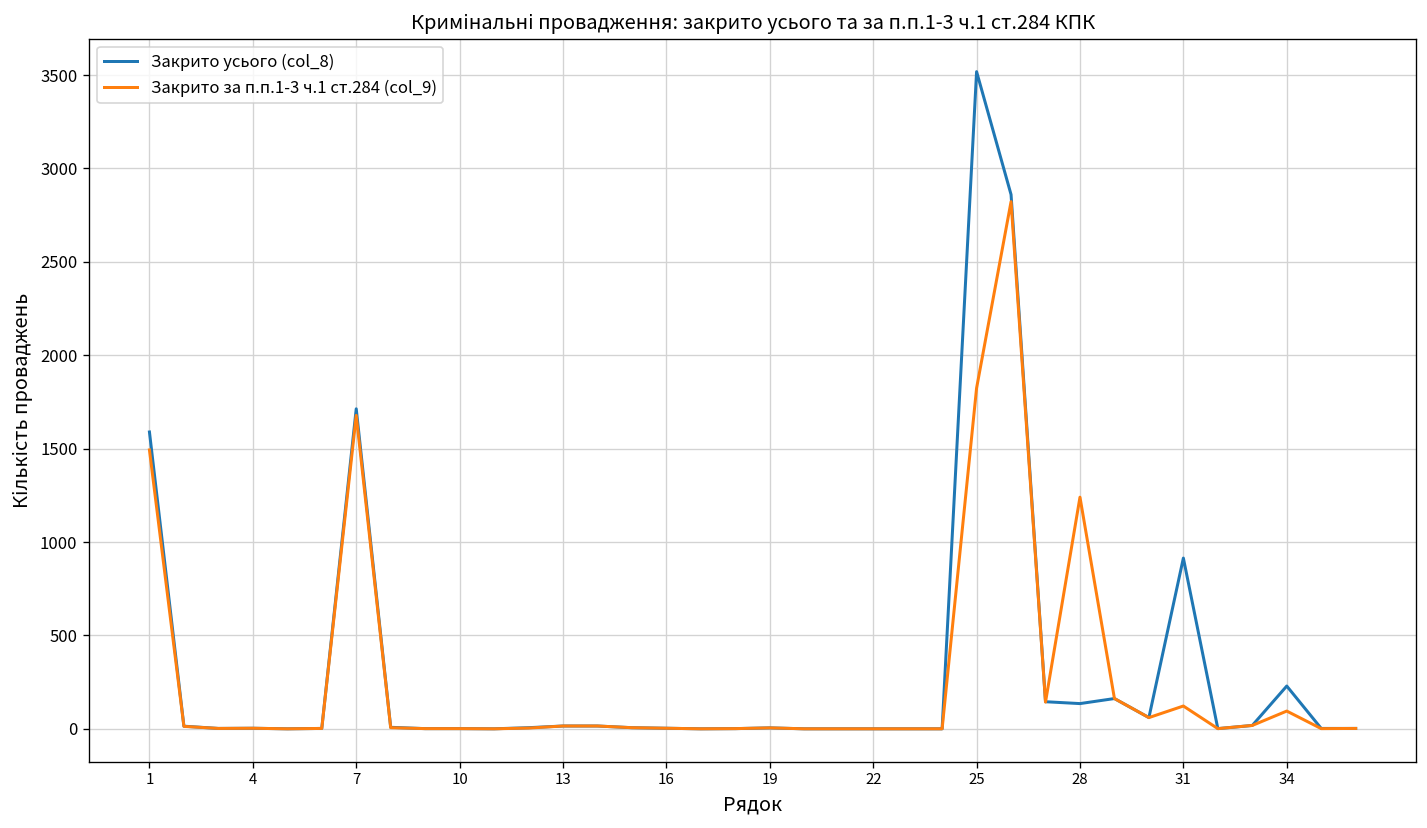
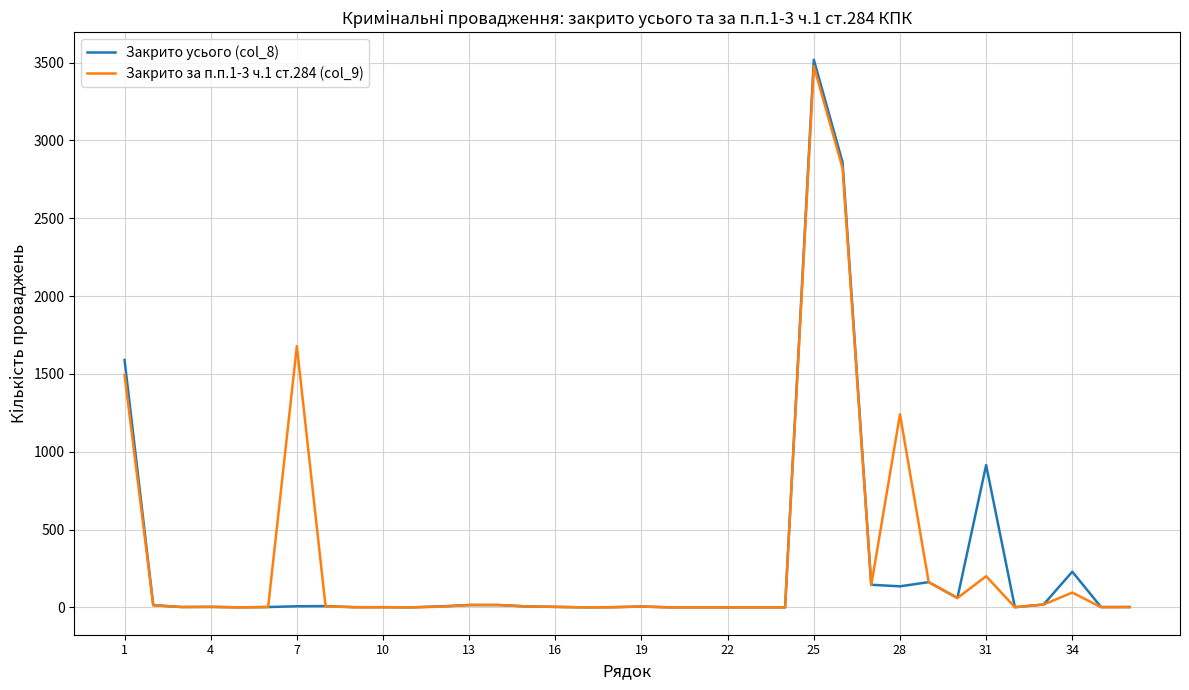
  {
    "Закрито усього (col_8)": {
      "1": 1590,
-     "7": 1710,
+     "7": 10,
      "25": 3520,
      "28": 140,
      "31": 910,
      "34": 230
    },
    "Закрито за п.п.1-3 ч.1 ст.284 (col_9)": {
      "1": 1490,
      "7": 1680,
-     "25": 1820,
+     "25": 3480,
      "28": 1240,
-     "31": 120,
+     "31": 200,
      "34": 100
    }
  }
